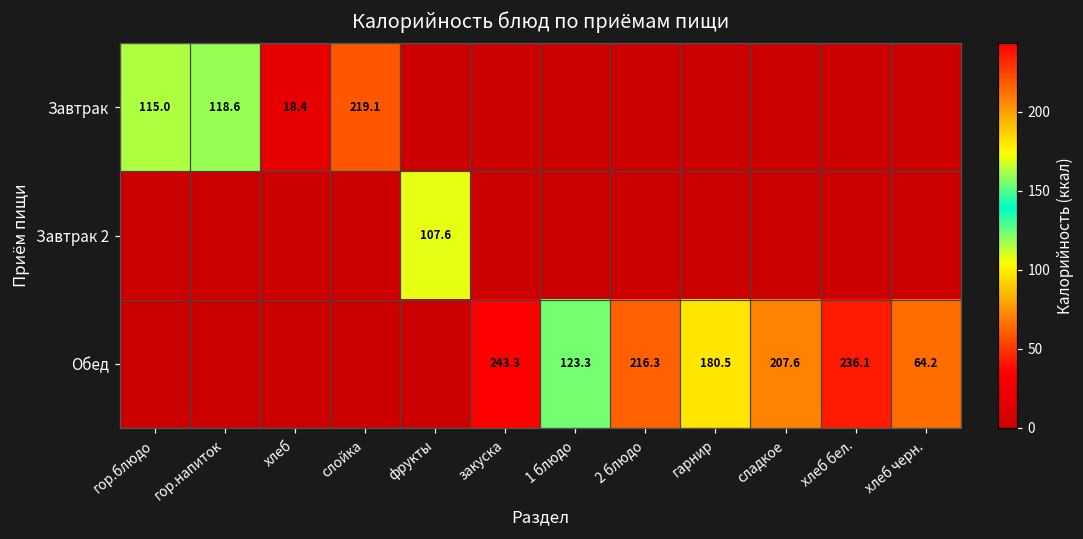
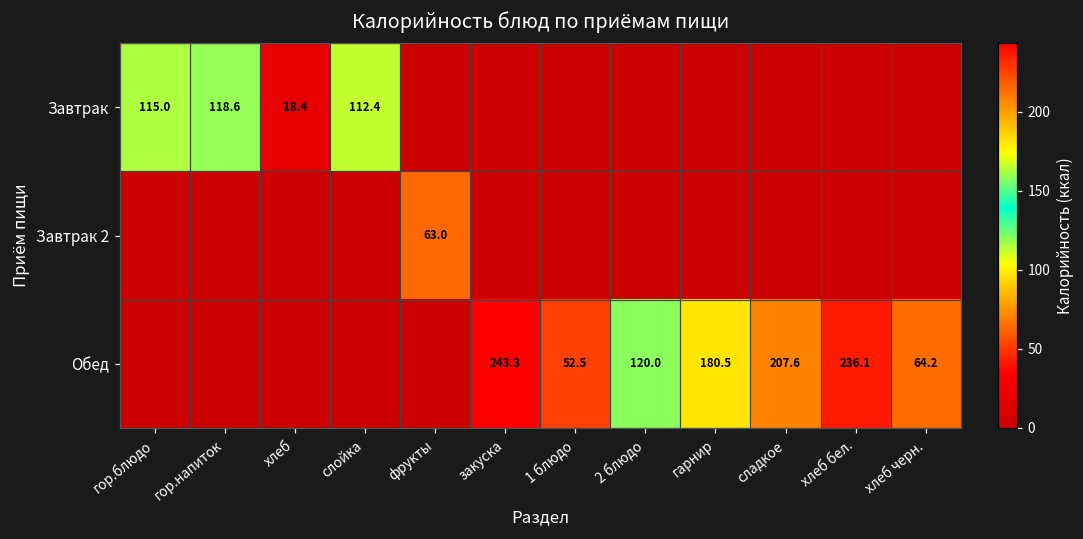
  {
    "Завтрак": {
      "гор.блюдо": 115.0,
      "гор.напиток": 118.6,
      "хлеб": 18.4,
-     "слойка": 219.1
+     "слойка": 112.4
    },
    "Завтрак 2": {
-     "фрукты": 107.6
+     "фрукты": 63.0
    },
    "Обед": {
      "закуска": 243.3,
-     "1 блюдо": 123.3,
-     "2 блюдо": 216.3,
+     "1 блюдо": 52.5,
+     "2 блюдо": 120.0,
      "гарнир": 180.5,
      "сладкое": 207.6,
      "хлеб бел.": 236.1,
      "хлеб черн.": 64.2
    }
  }
